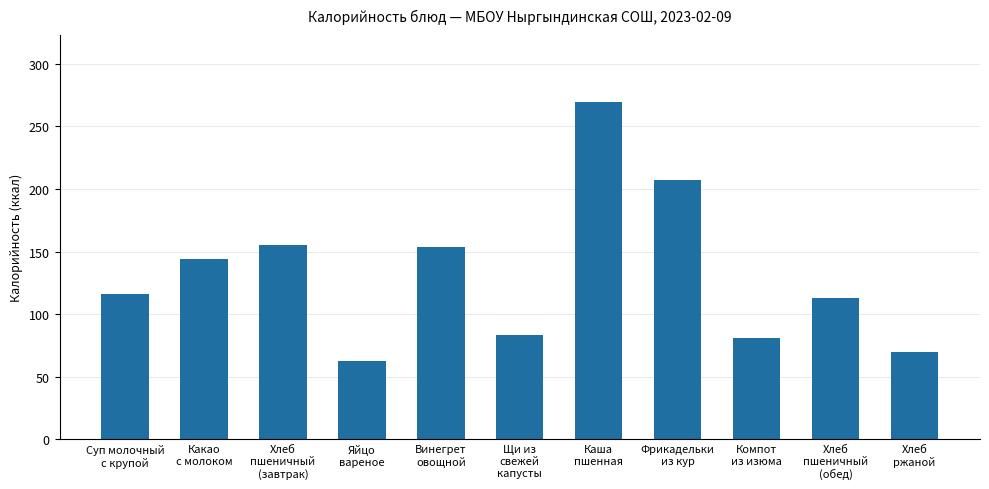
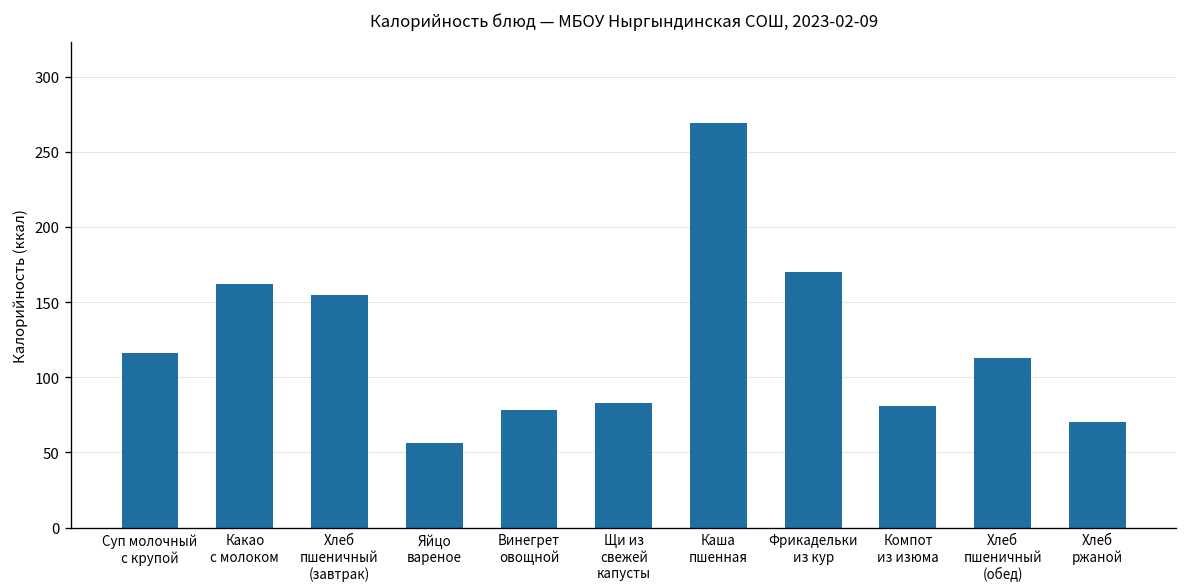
  {
    "Суп молочный с крупой": 116,
-   "Какао с молоком": 144,
+   "Какао с молоком": 162,
    "Хлеб пшеничный (завтрак)": 155,
-   "Яйцо вареное": 63,
-   "Винегрет овощной": 154,
+   "Яйцо вареное": 56,
+   "Винегрет овощной": 78,
    "Щи из свежей капусты": 83,
    "Каша пшенная": 269,
-   "Фрикадельки из кур": 207,
+   "Фрикадельки из кур": 170,
    "Компот из изюма": 81,
    "Хлеб пшеничный (обед)": 113,
    "Хлеб ржаной": 70
  }
